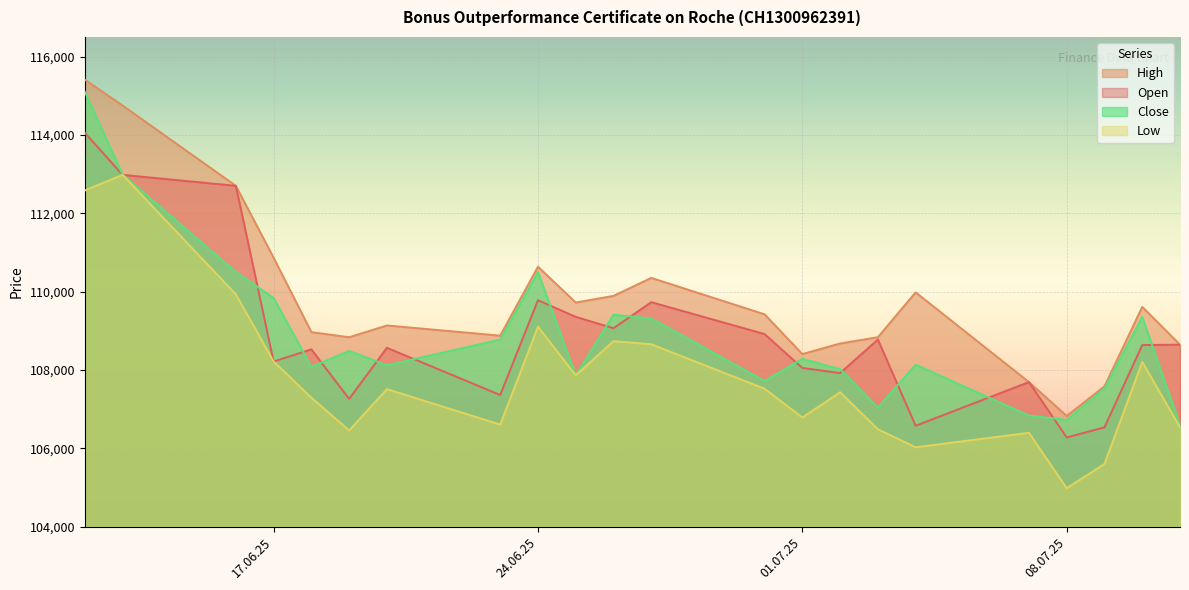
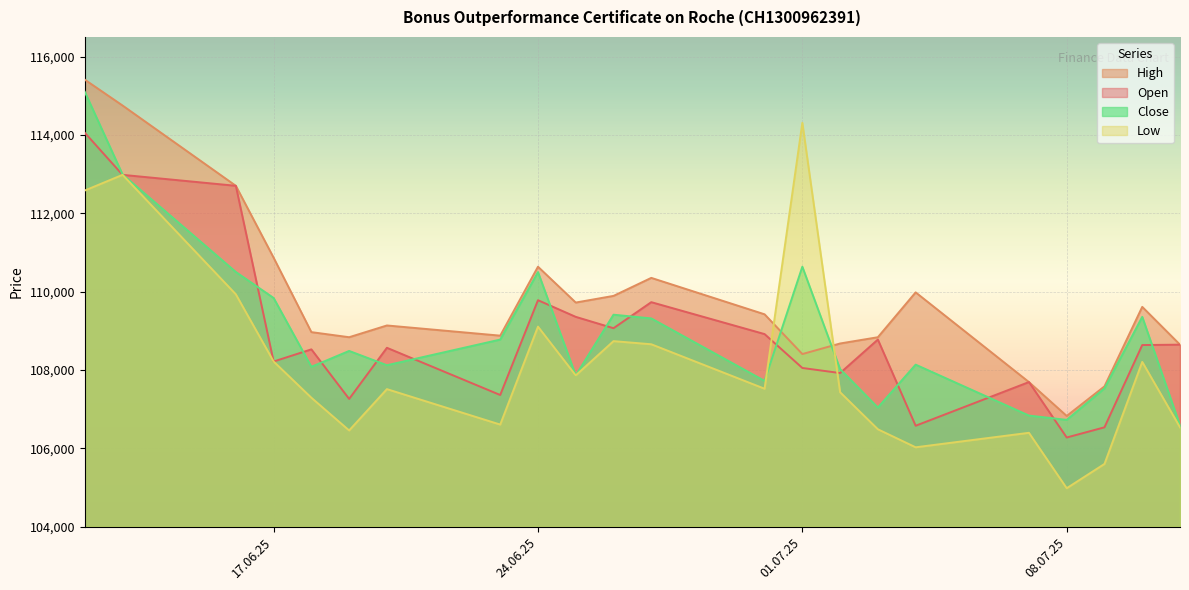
  {
    "Close": {
      "17.06.25": "109,800",
      "24.06.25": "110,500",
-     "01.07.25": "108,300",
+     "01.07.25": "110,600",
      "08.07.25": "106,700"
    },
    "Low": {
      "24.06.25": "109,100",
-     "01.07.25": "106,800",
+     "01.07.25": "114,300",
      "08.07.25": "105,000"
    }
  }
